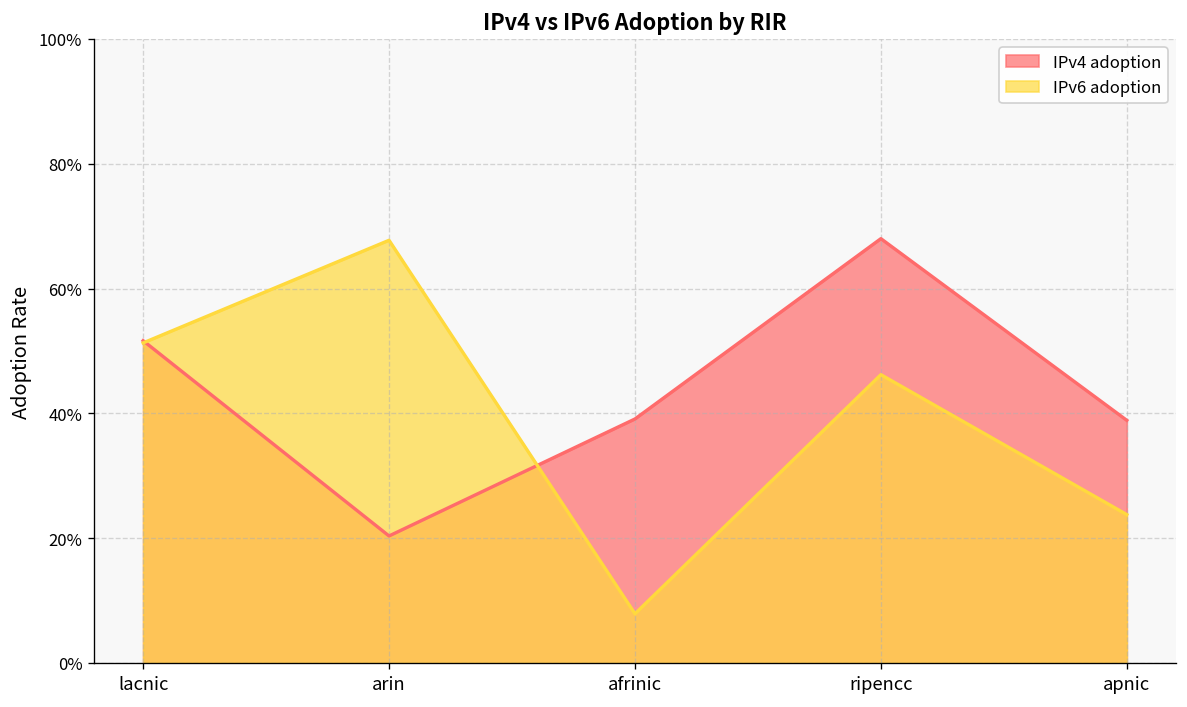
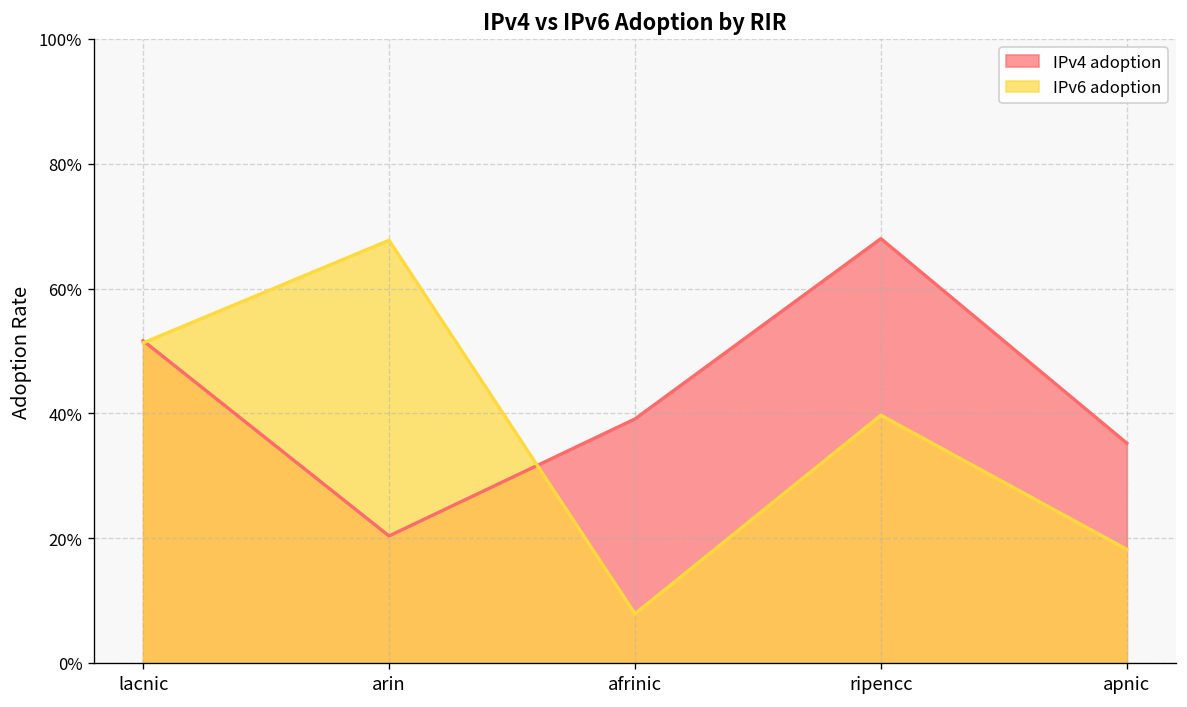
  {
    "IPv4 adoption": {
      "arin": "20%",
      "afrinic": "39%",
      "ripencc": "68%",
-     "apnic": "39%"
+     "apnic": "35%"
    },
    "IPv6 adoption": {
      "arin": "68%",
      "afrinic": "8%",
-     "ripencc": "46%",
-     "apnic": "24%"
+     "ripencc": "40%",
+     "apnic": "18%"
    }
  }
